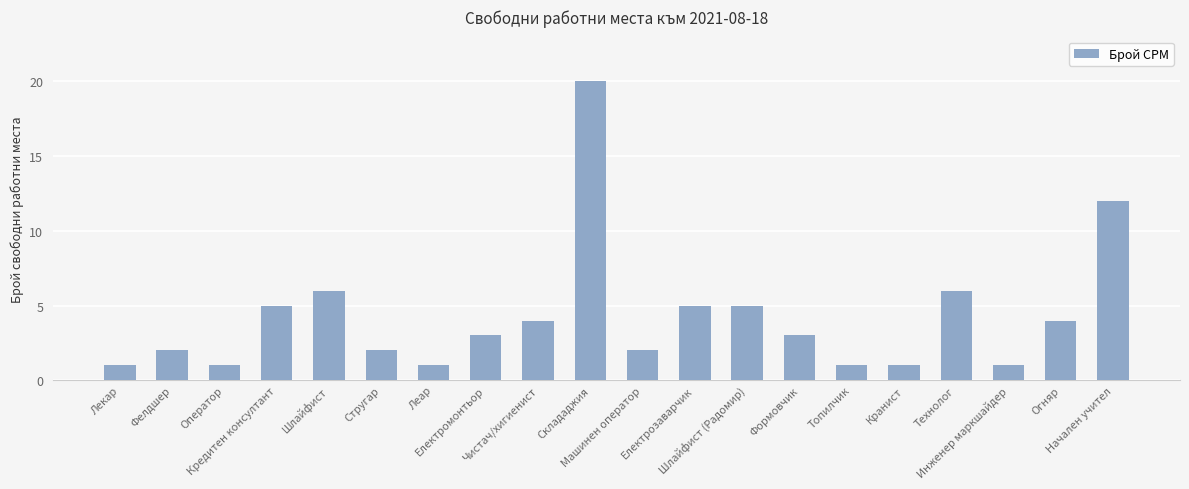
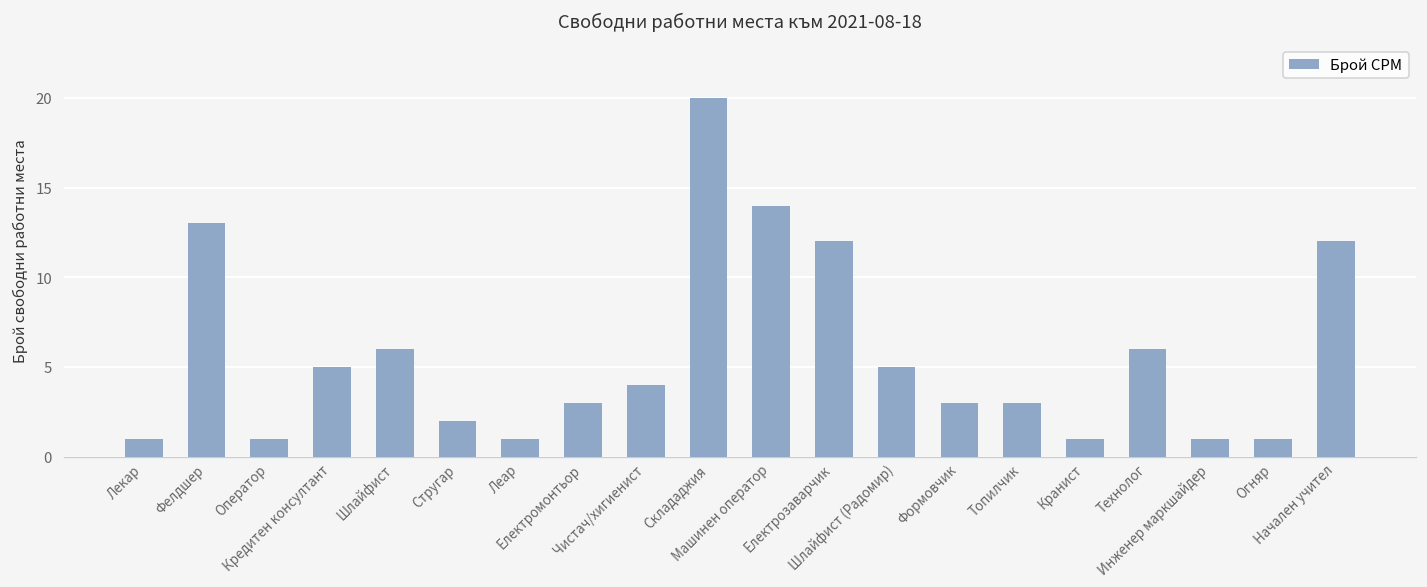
  {
    "Лекар": 1,
-   "Фелдшер": 2,
+   "Фелдшер": 13,
    "Оператор": 1,
    "Кредитен консултант": 5,
    "Шлайфист": 6,
    "Стругар": 2,
    "Леар": 1,
    "Електромонтьор": 3,
    "Чистач/хигиенист": 4,
    "Склададжия": 20,
-   "Машинен оператор": 2,
-   "Електрозаварчик": 5,
+   "Машинен оператор": 14,
+   "Електрозаварчик": 12,
    "Шлайфист (Радомир)": 5,
    "Формовчик": 3,
-   "Топилчик": 1,
+   "Топилчик": 3,
    "Кранист": 1,
    "Технолог": 6,
    "Инженер маркшайдер": 1,
-   "Огняр": 4,
+   "Огняр": 1,
    "Начален учител": 12
  }
